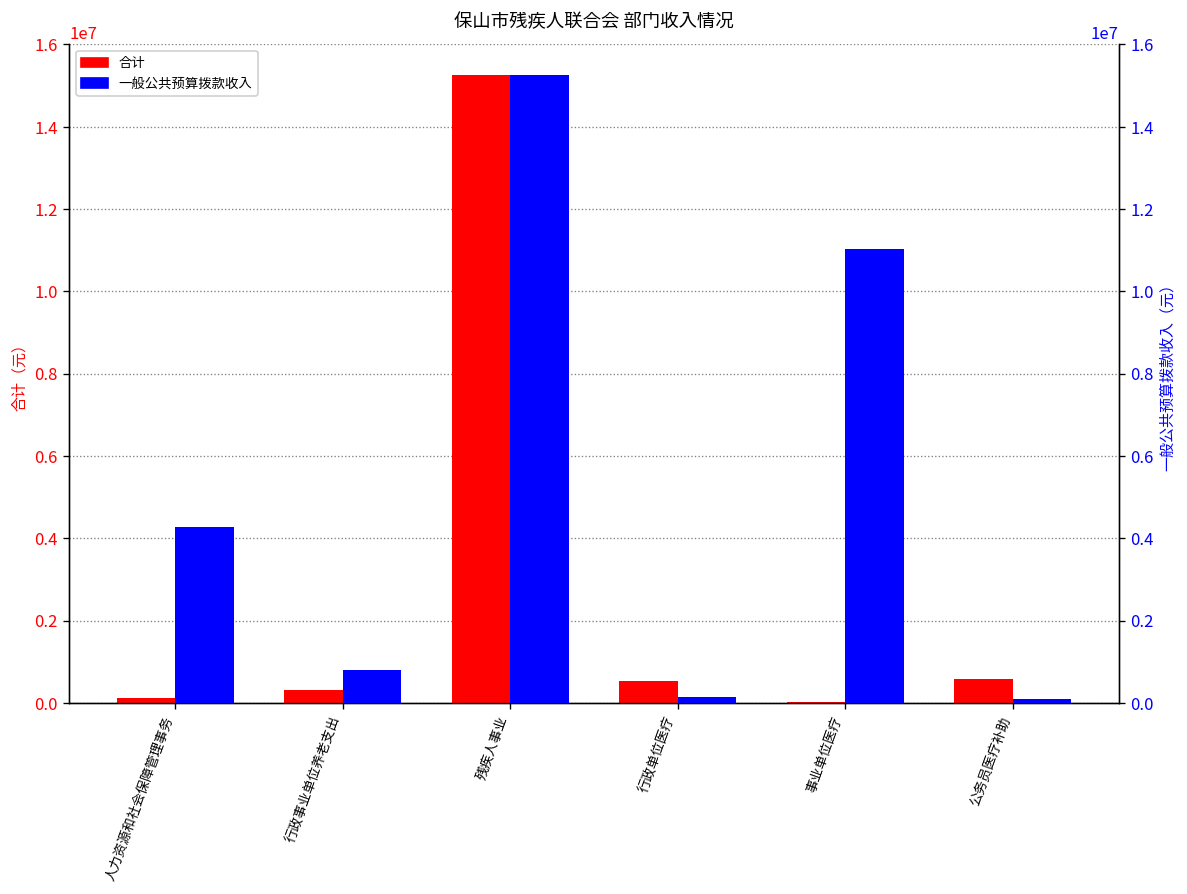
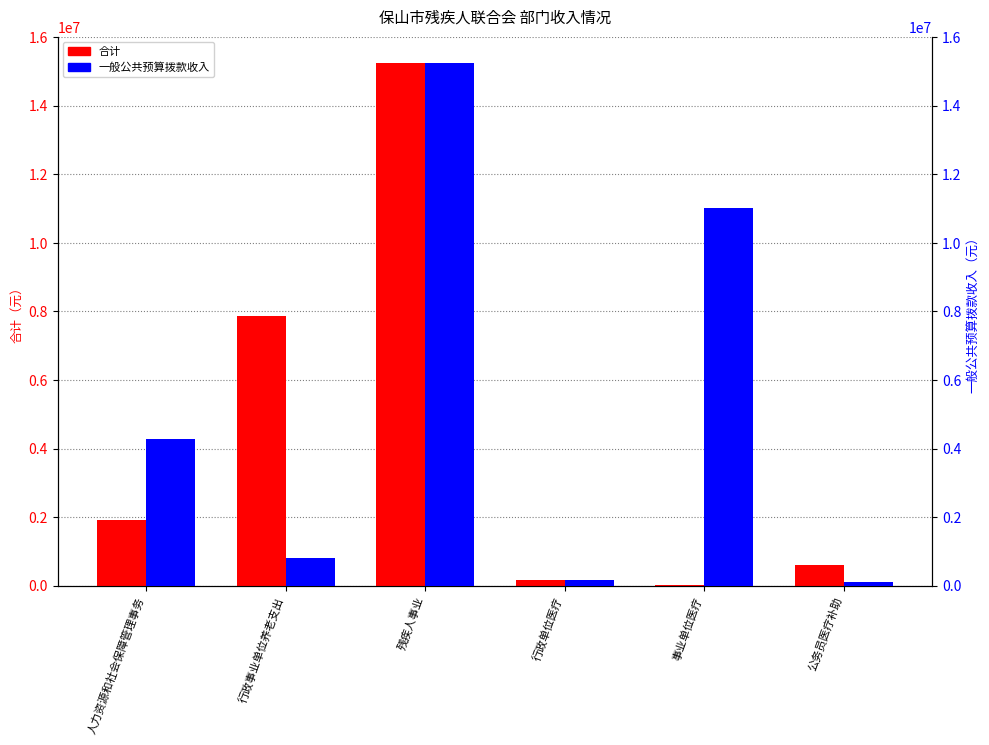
  {
    "合计": {
-     "人力资源和社会保障管理事务": 100000,
-     "行政事业单位养老支出": 300000,
+     "人力资源和社会保障管理事务": 1900000,
+     "行政事业单位养老支出": 7900000,
      "残疾人事业": 15200000,
-     "行政单位医疗": 500000,
+     "行政单位医疗": 200000,
      "公务员医疗补助": 600000
    },
    "一般公共预算拨款收入": {
      "人力资源和社会保障管理事务": 4300000,
      "行政事业单位养老支出": 800000,
      "残疾人事业": 15200000,
      "行政单位医疗": 200000,
      "事业单位医疗": 11000000,
      "公务员医疗补助": 100000
    }
  }
